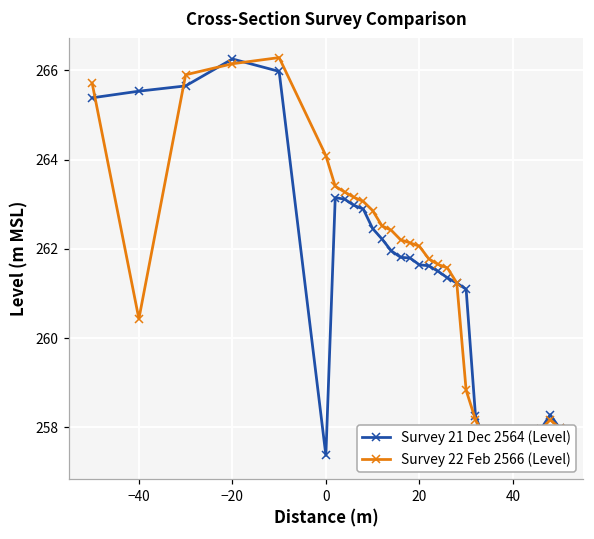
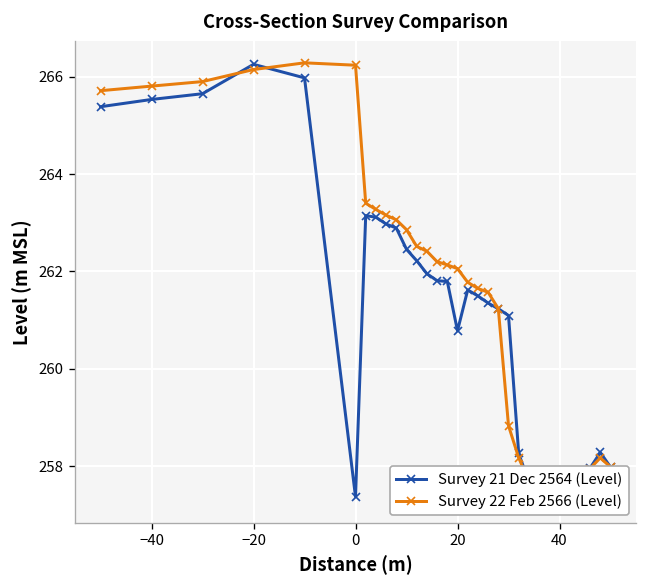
  {
    "Survey 21 Dec 2564 (Level)": {
      "−40": 265.5,
      "−20": 266.3,
      "0": 257.4,
-     "20": 261.6
+     "20": 260.8
    },
    "Survey 22 Feb 2566 (Level)": {
-     "−40": 260.4,
+     "−40": 265.8,
      "−20": 266.1,
-     "0": 264.1,
+     "0": 266.2,
      "20": 262.1
    }
  }
